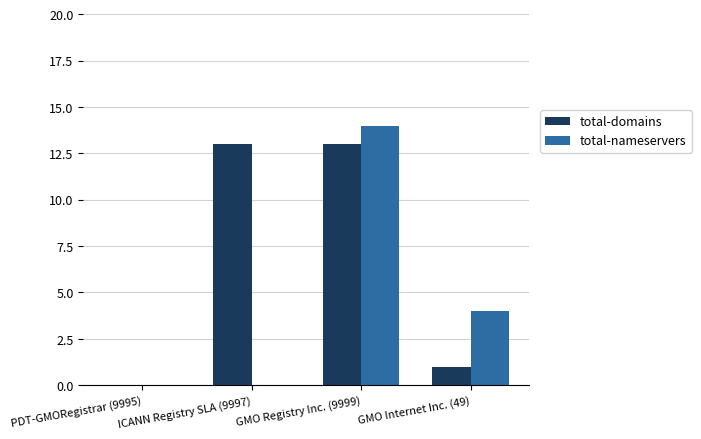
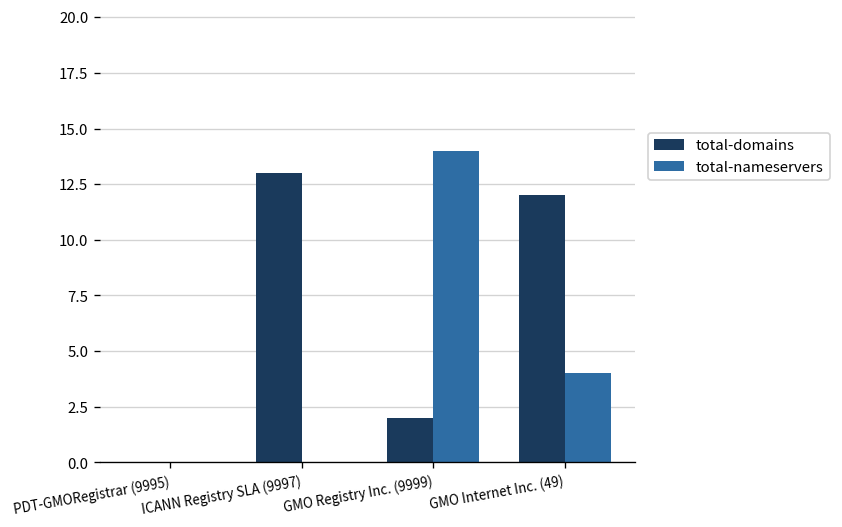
  {
    "total-domains": {
      "PDT-GMORegistrar (9995)": 0,
      "ICANN Registry SLA (9997)": 13,
-     "GMO Registry Inc. (9999)": 13,
-     "GMO Internet Inc. (49)": 1
+     "GMO Registry Inc. (9999)": 2,
+     "GMO Internet Inc. (49)": 12
    },
    "total-nameservers": {
      "PDT-GMORegistrar (9995)": 0,
      "ICANN Registry SLA (9997)": 0,
      "GMO Registry Inc. (9999)": 14,
      "GMO Internet Inc. (49)": 4
    }
  }
